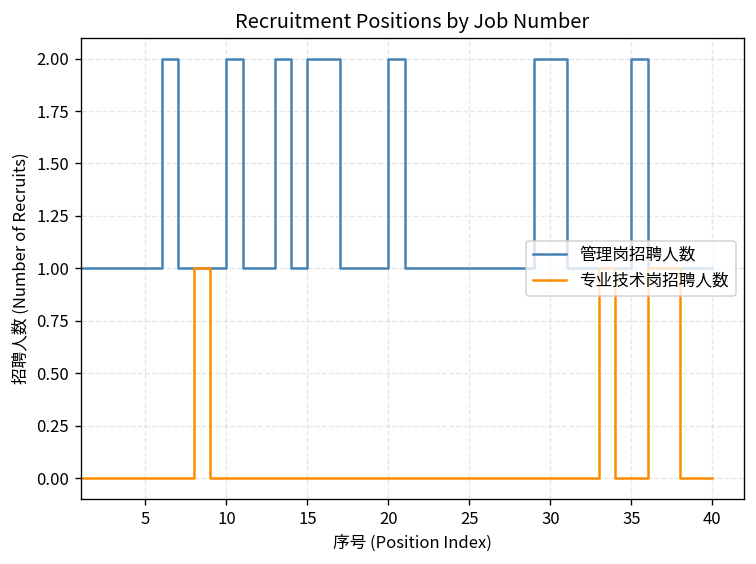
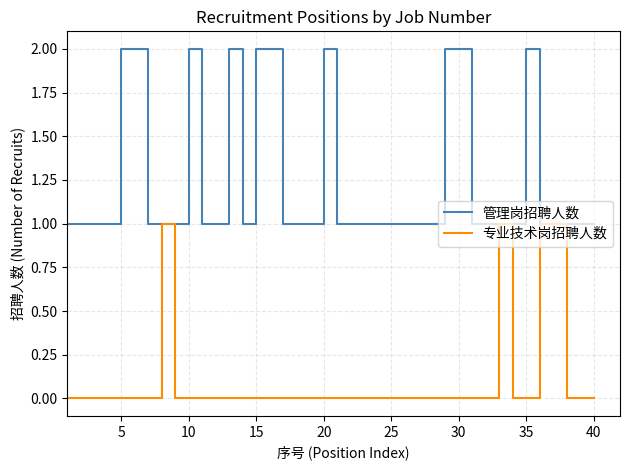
  {
    "管理岗招聘人数": {
-     "5": 1,
+     "5": 2,
      "10": 2,
      "15": 2,
      "20": 2,
      "25": 1,
      "30": 2,
      "35": 2
    },
    "专业技术岗招聘人数": {
      "5": 0,
      "10": 0,
      "15": 0,
      "20": 0,
      "25": 0,
      "30": 0,
      "35": 0,
      "40": 0
    }
  }
